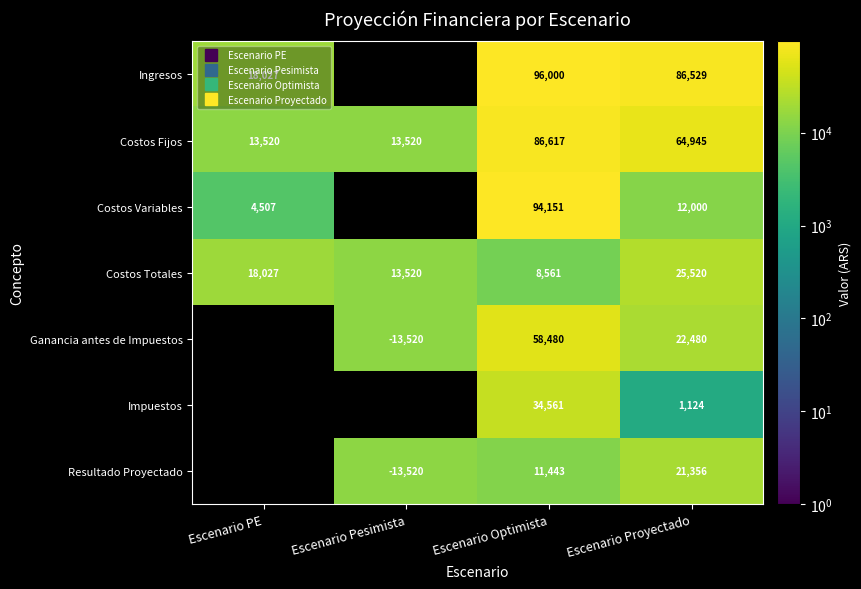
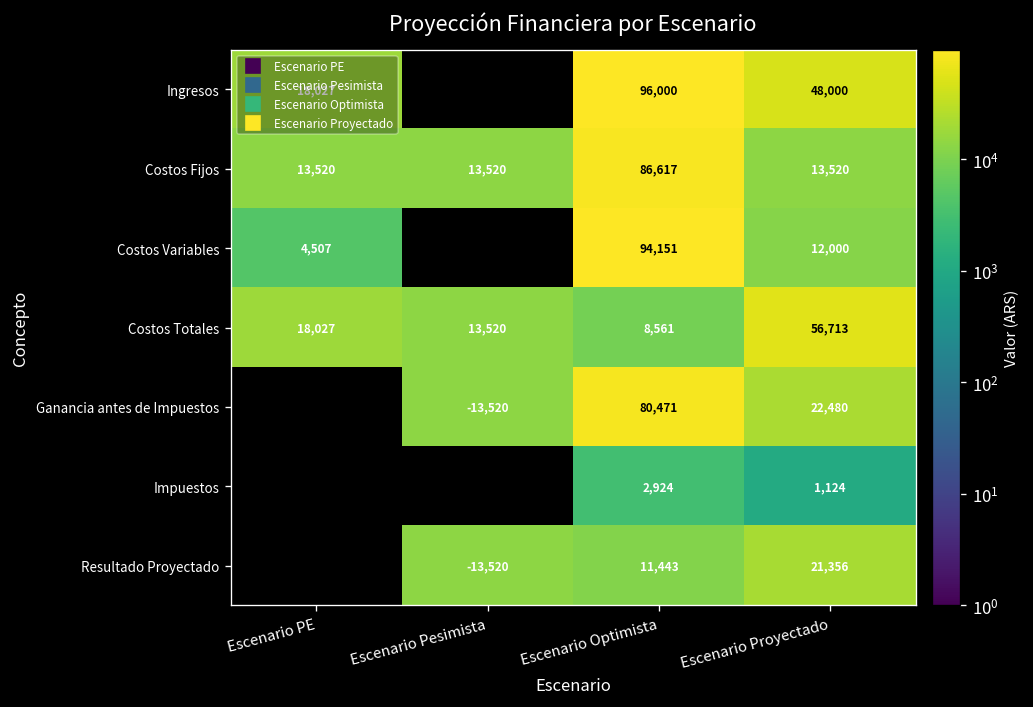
  {
    "Ingresos": {
      "Escenario Optimista": "96,000",
-     "Escenario Proyectado": "86,529"
+     "Escenario Proyectado": "48,000"
    },
    "Costos Fijos": {
      "Escenario PE": "13,520",
      "Escenario Pesimista": "13,520",
      "Escenario Optimista": "86,617",
-     "Escenario Proyectado": "64,945"
+     "Escenario Proyectado": "13,520"
    },
    "Costos Variables": {
      "Escenario PE": "4,507",
      "Escenario Optimista": "94,151",
      "Escenario Proyectado": "12,000"
    },
    "Costos Totales": {
      "Escenario PE": "18,027",
      "Escenario Pesimista": "13,520",
      "Escenario Optimista": "8,561",
-     "Escenario Proyectado": "25,520"
+     "Escenario Proyectado": "56,713"
    },
    "Ganancia antes de Impuestos": {
      "Escenario Pesimista": "-13,520",
-     "Escenario Optimista": "58,480",
+     "Escenario Optimista": "80,471",
      "Escenario Proyectado": "22,480"
    },
    "Impuestos": {
-     "Escenario Optimista": "34,561",
+     "Escenario Optimista": "2,924",
      "Escenario Proyectado": "1,124"
    },
    "Resultado Proyectado": {
      "Escenario Pesimista": "-13,520",
      "Escenario Optimista": "11,443",
      "Escenario Proyectado": "21,356"
    }
  }
